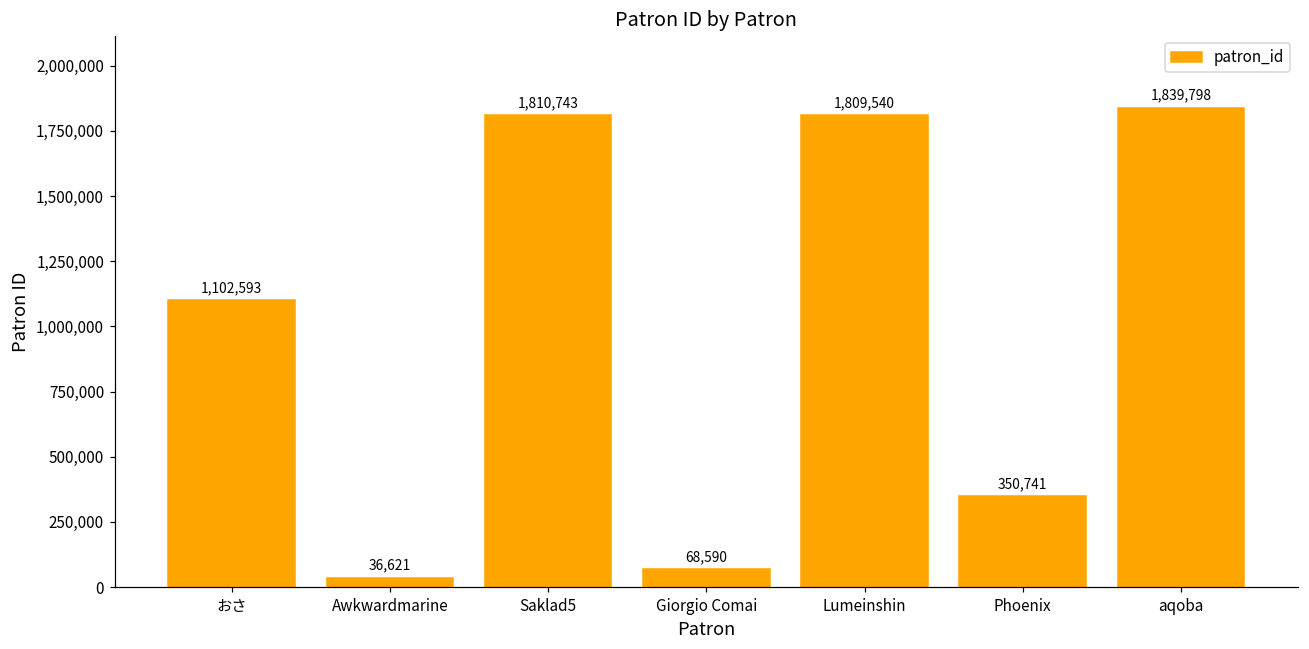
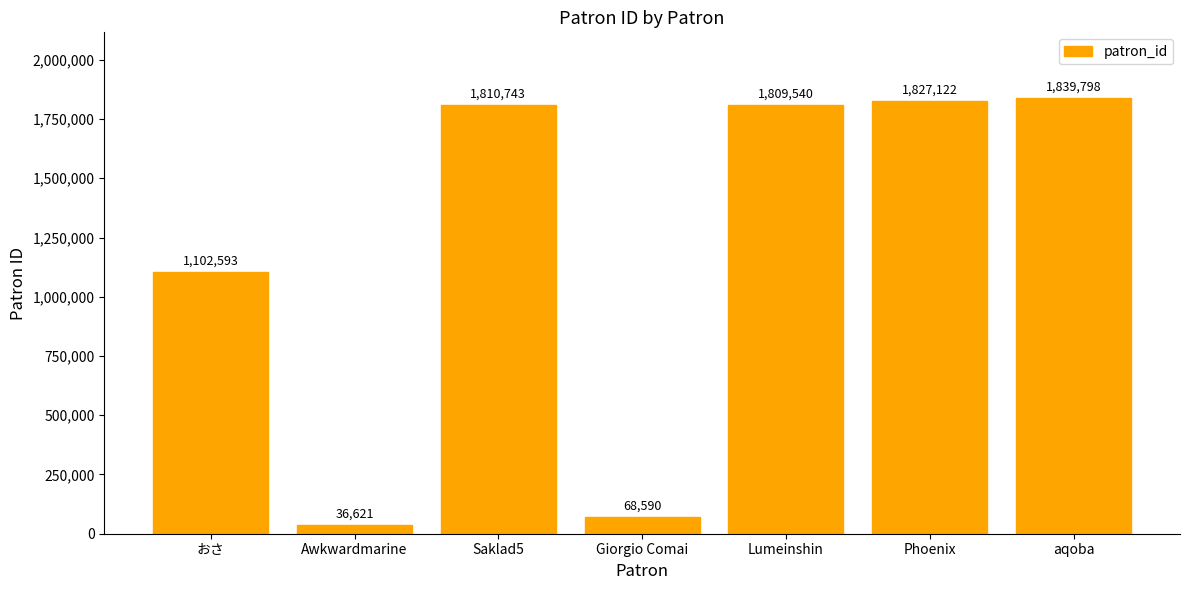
  {
    "おさ": "1,102,593",
    "Awkwardmarine": "36,621",
    "Saklad5": "1,810,743",
    "Giorgio Comai": "68,590",
    "Lumeinshin": "1,809,540",
-   "Phoenix": "350,741",
+   "Phoenix": "1,827,122",
    "aqoba": "1,839,798"
  }
